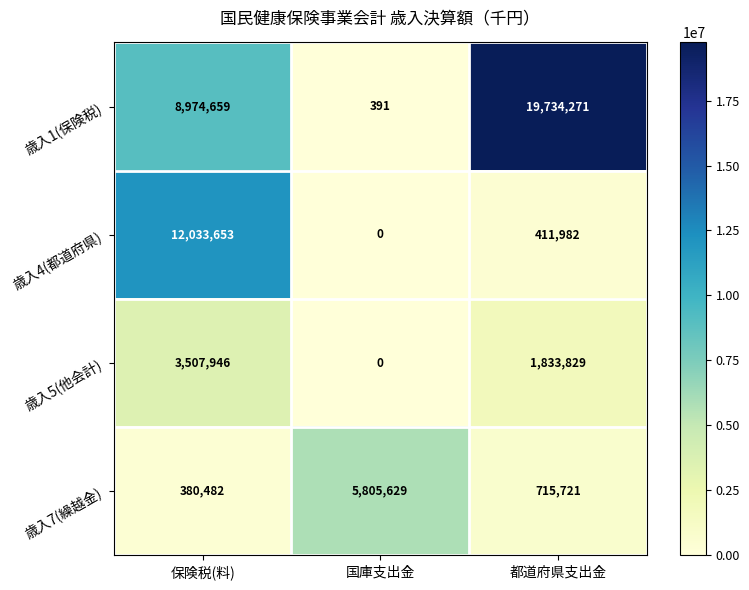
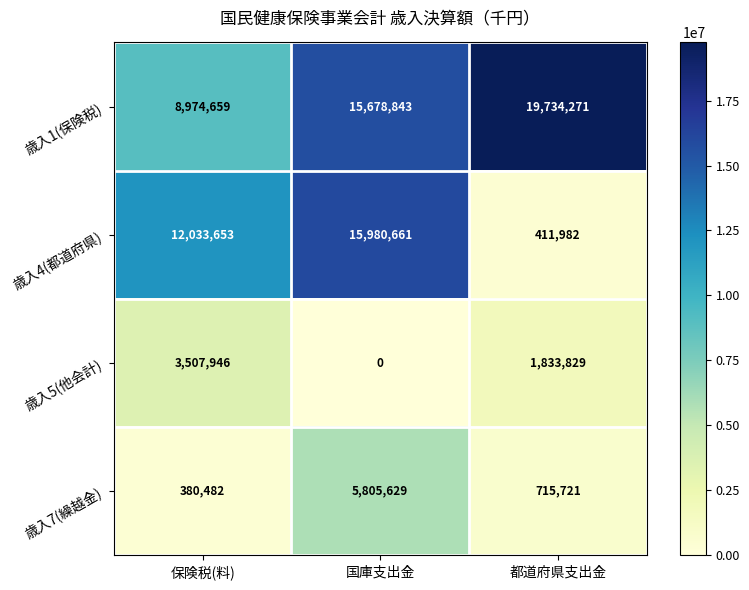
  {
    "歳入1(保険税)": {
      "保険税(料)": "8,974,659",
-     "国庫支出金": "391",
+     "国庫支出金": "15,678,843",
      "都道府県支出金": "19,734,271"
    },
    "歳入4(都道府県)": {
      "保険税(料)": "12,033,653",
-     "国庫支出金": "0",
+     "国庫支出金": "15,980,661",
      "都道府県支出金": "411,982"
    },
    "歳入5(他会計)": {
      "保険税(料)": "3,507,946",
      "国庫支出金": "0",
      "都道府県支出金": "1,833,829"
    },
    "歳入7(繰越金)": {
      "保険税(料)": "380,482",
      "国庫支出金": "5,805,629",
      "都道府県支出金": "715,721"
    }
  }
